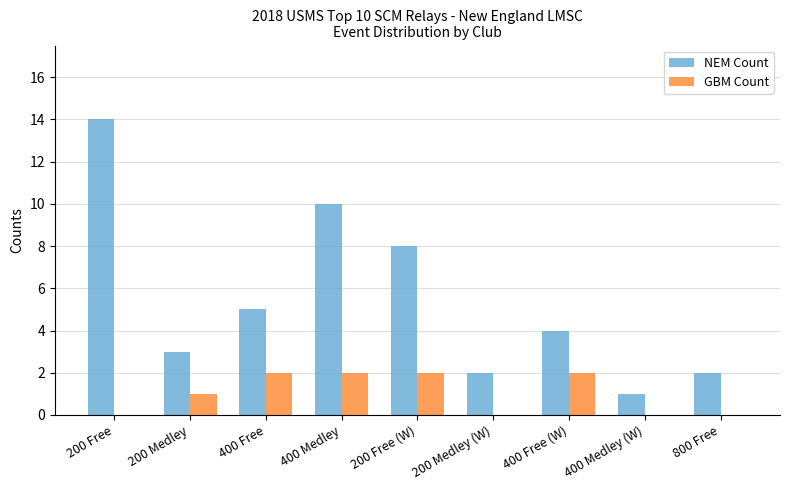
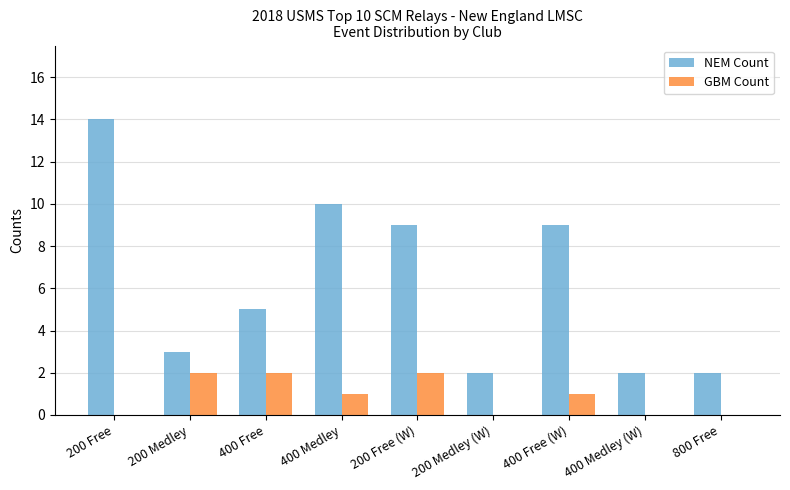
  {
    "NEM Count": {
      "200 Free": 14,
      "200 Medley": 3,
      "400 Free": 5,
      "400 Medley": 10,
-     "200 Free (W)": 8,
+     "200 Free (W)": 9,
      "200 Medley (W)": 2,
-     "400 Free (W)": 4,
-     "400 Medley (W)": 1,
+     "400 Free (W)": 9,
+     "400 Medley (W)": 2,
      "800 Free": 2
    },
    "GBM Count": {
      "200 Free": 0,
-     "200 Medley": 1,
+     "200 Medley": 2,
      "400 Free": 2,
-     "400 Medley": 2,
+     "400 Medley": 1,
      "200 Free (W)": 2,
      "200 Medley (W)": 0,
-     "400 Free (W)": 2,
+     "400 Free (W)": 1,
      "400 Medley (W)": 0,
      "800 Free": 0
    }
  }
